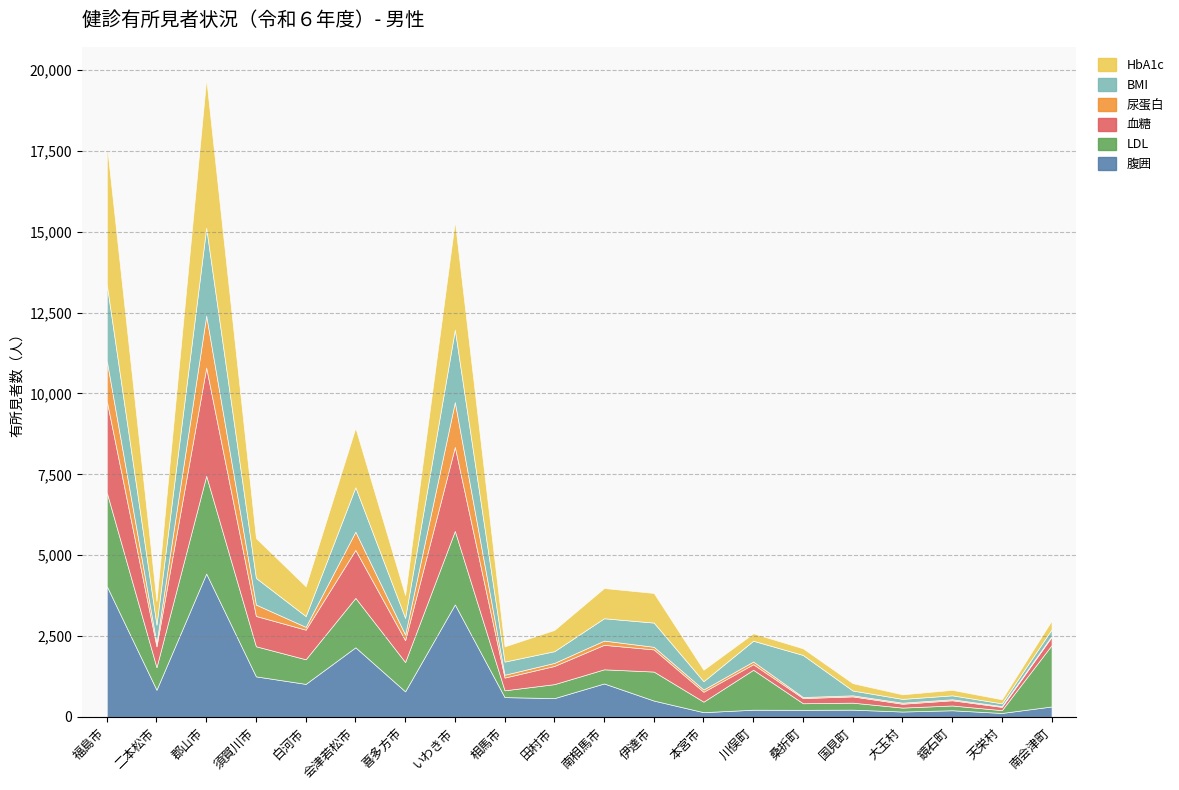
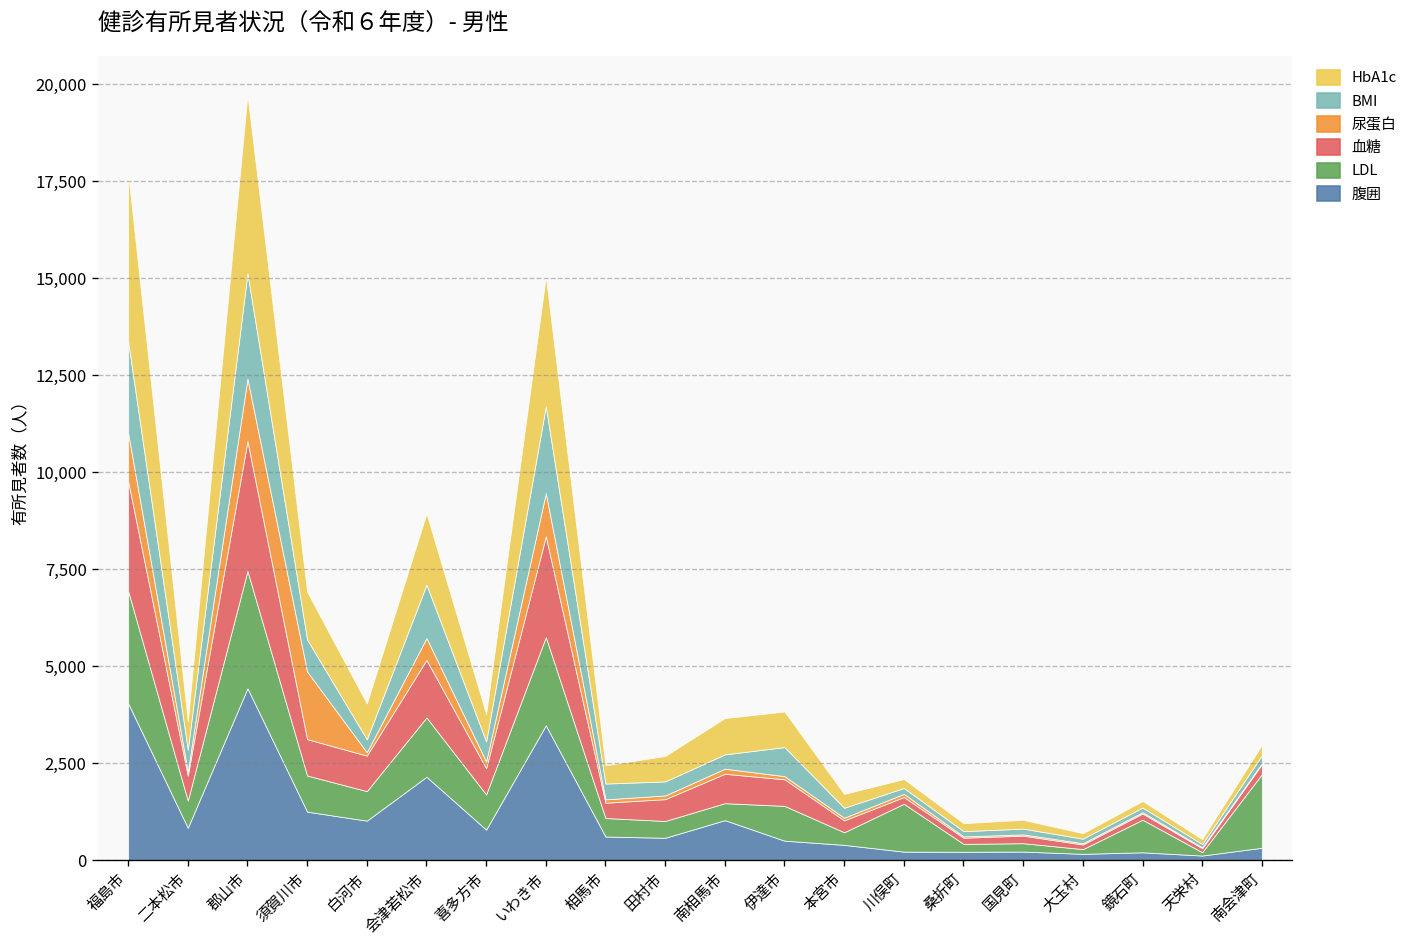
  {
    "腹囲": {
      "福島市": "4,000",
      "二本松市": "800",
      "郡山市": "4,400",
      "須賀川市": "1,300",
      "白河市": "1,000",
      "会津若松市": "2,200",
      "喜多方市": "800",
      "いわき市": "3,500",
      "相馬市": "600",
      "田村市": "600",
      "南相馬市": "1,000",
      "伊達市": "500",
-     "本宮市": "100",
+     "本宮市": "400",
      "川俣町": "200",
      "桑折町": "200",
      "国見町": "200",
      "大玉村": "200",
      "鏡石町": "200",
      "天栄村": "100",
      "南会津町": "300"
    },
    "LDL": {
      "福島市": "2,900",
      "二本松市": "700",
      "郡山市": "3,000",
      "須賀川市": "900",
      "白河市": "800",
      "会津若松市": "1,500",
      "喜多方市": "900",
      "いわき市": "2,300",
-     "相馬市": "200",
+     "相馬市": "500",
      "田村市": "400",
      "南相馬市": "400",
      "伊達市": "900",
      "本宮市": "300",
      "川俣町": "1,200",
      "桑折町": "200",
      "国見町": "200",
      "大玉村": "100",
-     "鏡石町": "100",
+     "鏡石町": "800",
      "天栄村": "100",
      "南会津町": "1,900"
    },
    "血糖": {
      "福島市": "2,800",
      "二本松市": "600",
      "郡山市": "3,300",
      "須賀川市": "900",
      "白河市": "900",
      "会津若松市": "1,500",
      "喜多方市": "700",
      "いわき市": "2,600",
      "相馬市": "400",
      "田村市": "600",
      "南相馬市": "800",
      "伊達市": "700",
      "川俣町": "200"
    },
    "尿蛋白": {
      "福島市": "1,200",
      "二本松市": "100",
      "郡山市": "1,600",
-     "須賀川市": "400",
+     "須賀川市": "1,700",
      "白河市": "100",
      "会津若松市": "600",
      "喜多方市": "200",
-     "いわき市": "1,400",
+     "いわき市": "1,100",
      "相馬市": "100",
      "田村市": "100",
      "南相馬市": "100",
      "伊達市": "100",
      "川俣町": "100"
    },
    "BMI": {
      "福島市": "2,400",
      "二本松市": "600",
      "郡山市": "2,700",
      "須賀川市": "800",
      "白河市": "300",
      "会津若松市": "1,400",
      "喜多方市": "500",
      "いわき市": "2,200",
      "相馬市": "400",
      "田村市": "400",
-     "南相馬市": "700",
+     "南相馬市": "400",
      "伊達市": "700",
      "本宮市": "300",
-     "川俣町": "600",
-     "桑折町": "1,300",
+     "川俣町": "200",
+     "桑折町": "100",
      "国見町": "100",
      "大玉村": "100",
      "鏡石町": "100",
      "天栄村": "100",
      "南会津町": "200"
    },
    "HbA1c": {
      "福島市": "4,300",
      "二本松市": "700",
      "郡山市": "4,600",
      "須賀川市": "1,200",
      "白河市": "900",
      "会津若松市": "1,800",
      "喜多方市": "700",
      "いわき市": "3,400",
      "相馬市": "500",
      "田村市": "700",
      "南相馬市": "900",
      "伊達市": "900",
      "本宮市": "400",
      "川俣町": "200",
      "桑折町": "200",
      "国見町": "200",
      "大玉村": "100",
      "鏡石町": "200",
      "天栄村": "100",
      "南会津町": "300"
    }
  }
